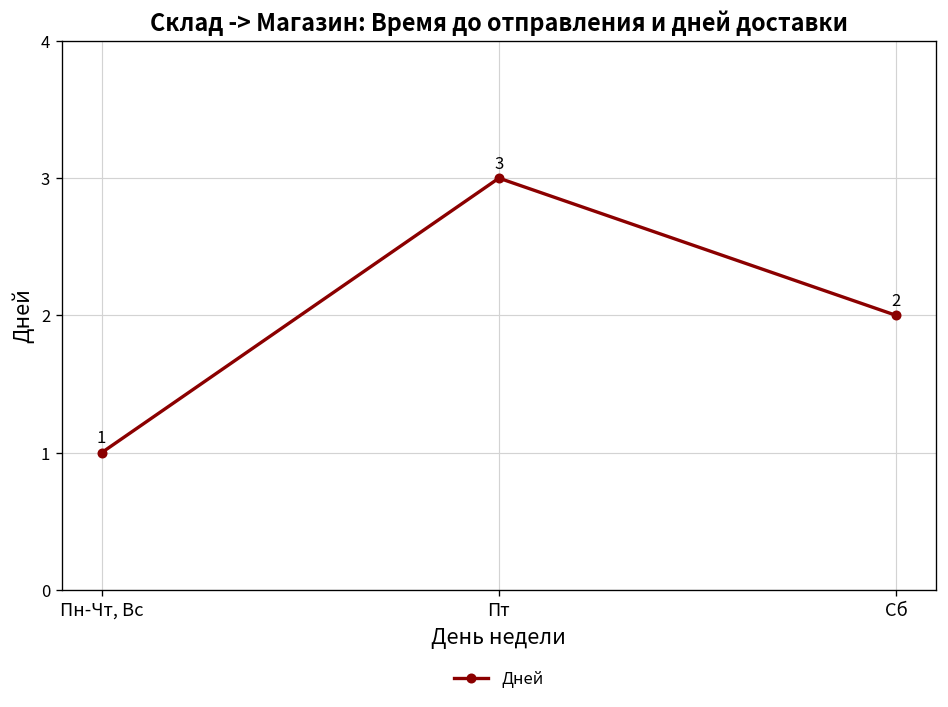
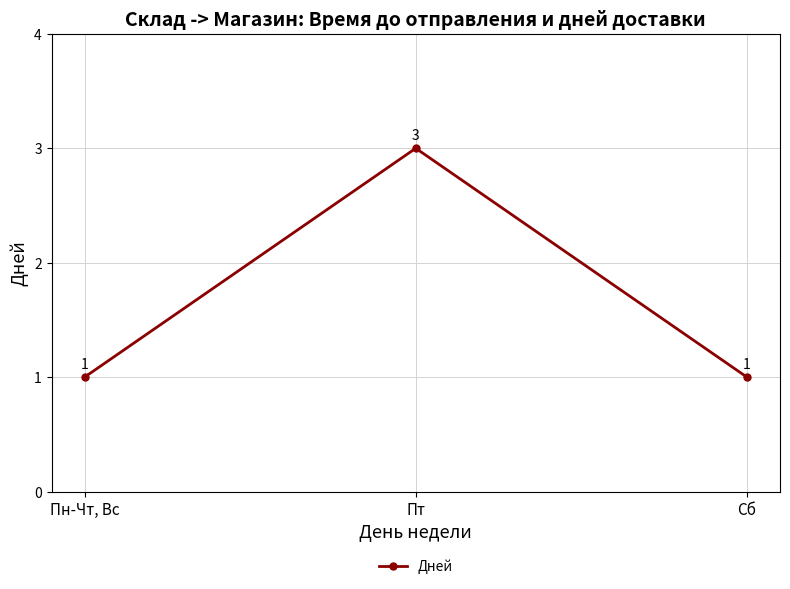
  {
    "Пн-Чт, Вс": 1,
    "Пт": 3,
-   "Сб": 2
+   "Сб": 1
  }
